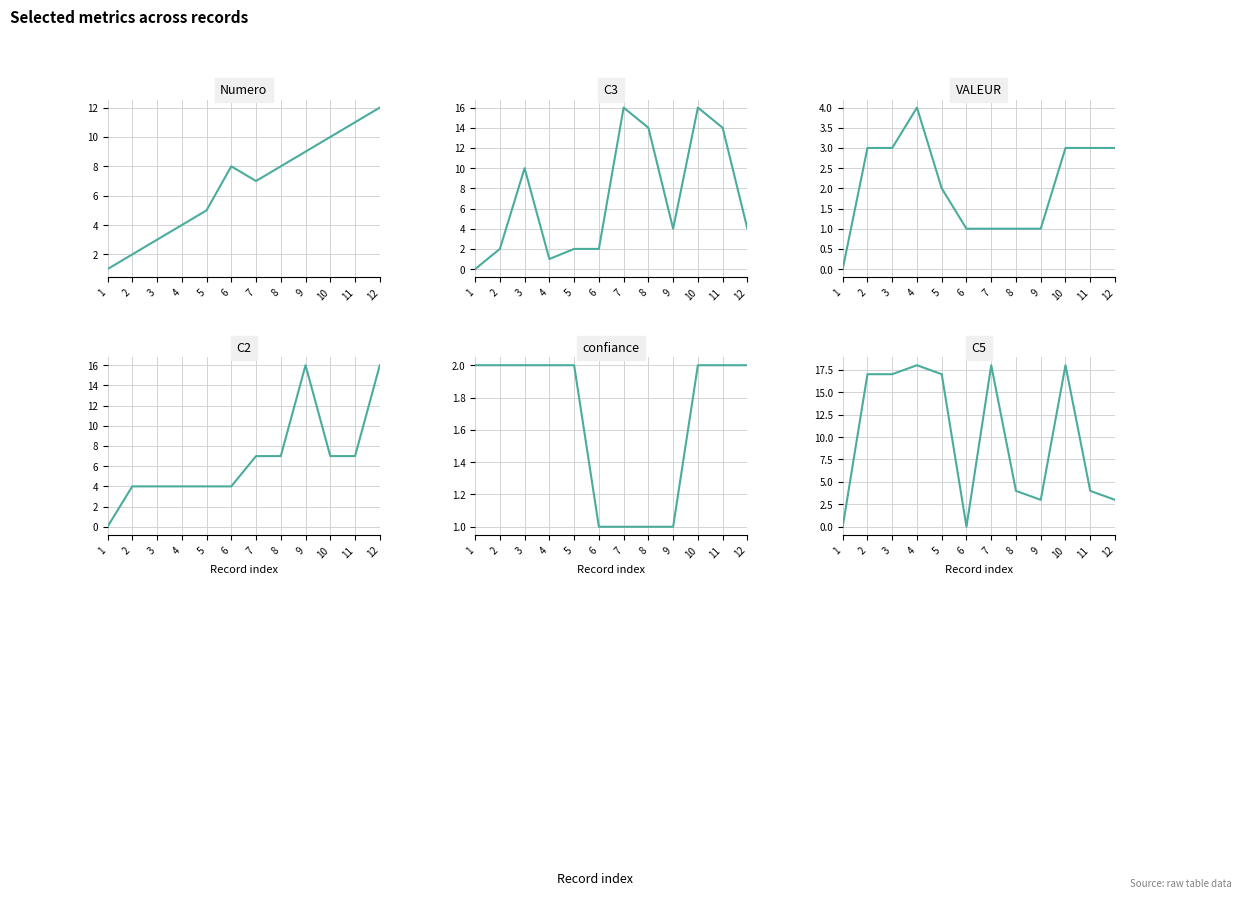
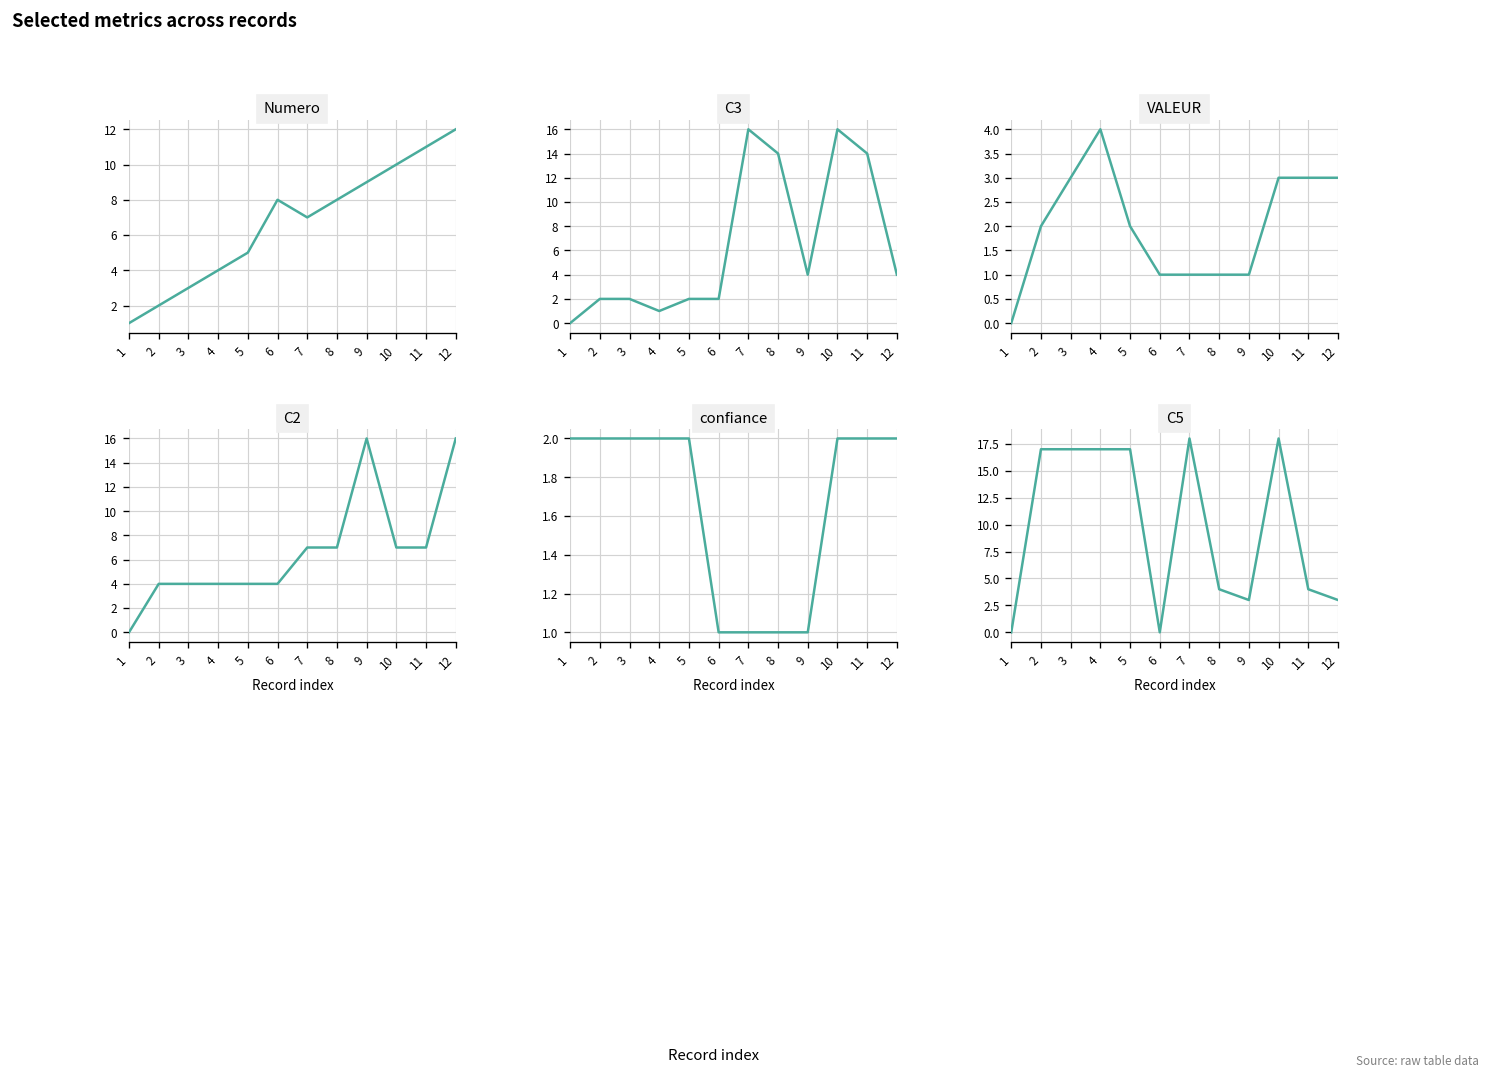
  {
    "Numero": {
      "1": 1.0,
      "2": 2.0,
      "3": 3.0,
      "4": 4.0,
      "5": 5.0,
      "6": 8.0,
      "7": 7.0,
      "8": 8.0,
      "9": 9.0,
      "10": 10.0,
      "11": 11.0,
      "12": 12.0
    },
    "C3": {
      "1": 0,
      "2": 2,
-     "3": 10,
+     "3": 2,
      "4": 1,
      "5": 2,
      "6": 2,
      "7": 16,
      "8": 14,
      "9": 4,
      "10": 16,
      "11": 14,
      "12": 4
    },
    "VALEUR": {
      "1": 0,
-     "2": 3,
+     "2": 2,
      "3": 3,
      "4": 4,
      "5": 2,
      "6": 1,
      "7": 1,
      "8": 1,
      "9": 1,
      "10": 3,
      "11": 3,
      "12": 3
    },
    "C2": {
      "1": 0.0,
      "2": 4.0,
      "3": 4.0,
      "4": 4.0,
      "5": 4.0,
      "6": 4.0,
      "7": 7.0,
      "8": 7.0,
      "9": 16.0,
      "10": 7.0,
      "11": 7.0,
      "12": 16.0
    },
    "confiance": {
      "1": 2.00,
      "2": 2.00,
      "3": 2.00,
      "4": 2.00,
      "5": 2.00,
      "6": 1.00,
      "7": 1.00,
      "8": 1.00,
      "9": 1.00,
      "10": 2.00,
      "11": 2.00,
      "12": 2.00
    },
    "C5": {
      "1": 0,
      "2": 17,
      "3": 17,
-     "4": 18,
+     "4": 17,
      "5": 17,
      "6": 0,
      "7": 18,
      "8": 4,
      "9": 3,
      "10": 18,
      "11": 4,
      "12": 3
    }
  }
